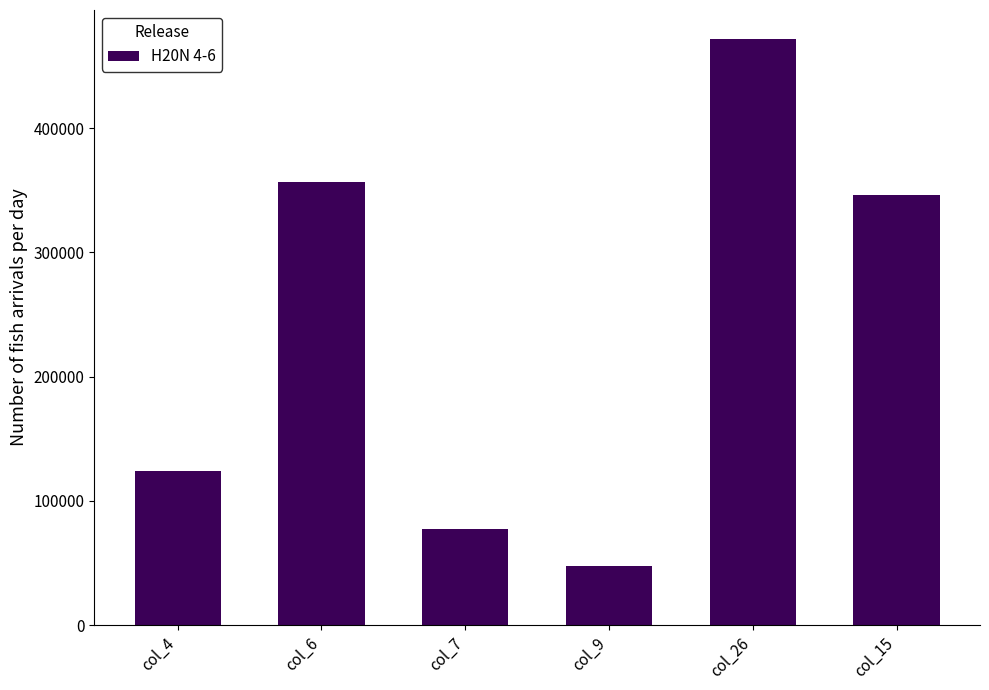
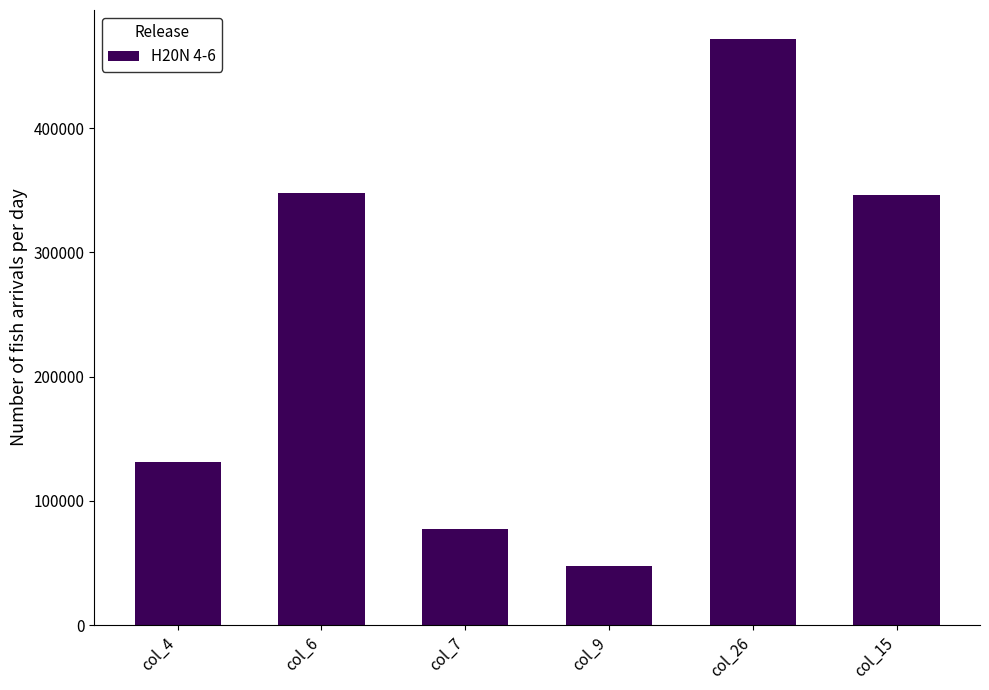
  {
-   "col_4": 124000,
-   "col_6": 357000,
+   "col_4": 131000,
+   "col_6": 347000,
    "col_7": 77000,
    "col_9": 48000,
    "col_26": 471000,
    "col_15": 346000
  }
